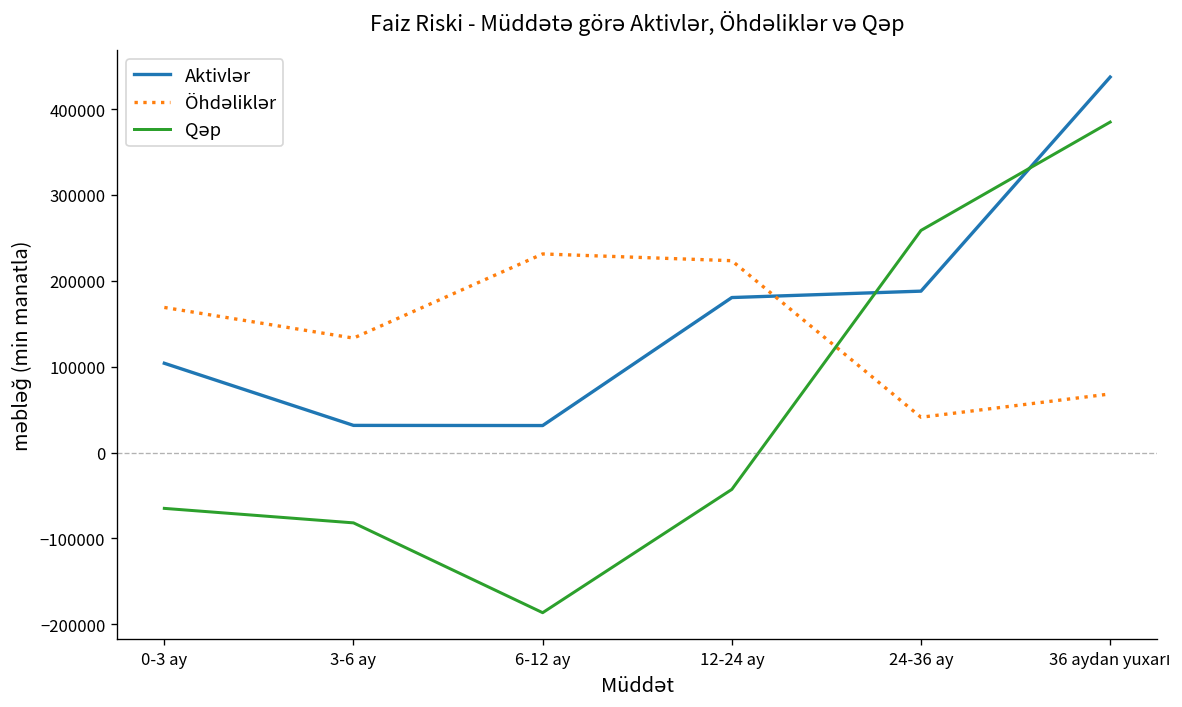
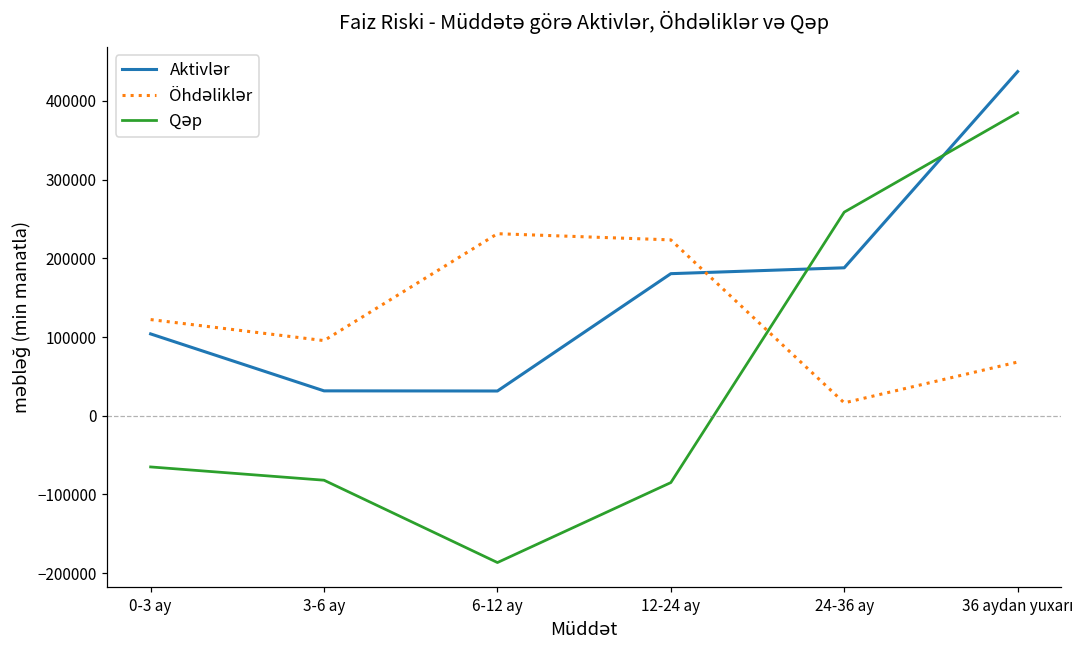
  {
    "Aktivlər": {
      "0-3 ay": 100000,
      "3-6 ay": 30000,
      "6-12 ay": 30000,
      "12-24 ay": 180000,
      "24-36 ay": 190000,
      "36 aydan yuxarı": 440000
    },
    "Öhdəliklər": {
-     "0-3 ay": 170000,
-     "3-6 ay": 130000,
+     "0-3 ay": 120000,
+     "3-6 ay": 100000,
      "6-12 ay": 230000,
      "12-24 ay": 220000,
-     "24-36 ay": 40000,
+     "24-36 ay": 20000,
      "36 aydan yuxarı": 70000
    },
    "Qəp": {
      "0-3 ay": -70000,
      "3-6 ay": -80000,
      "6-12 ay": -190000,
-     "12-24 ay": -40000,
+     "12-24 ay": -80000,
      "24-36 ay": 260000,
      "36 aydan yuxarı": 380000
    }
  }
